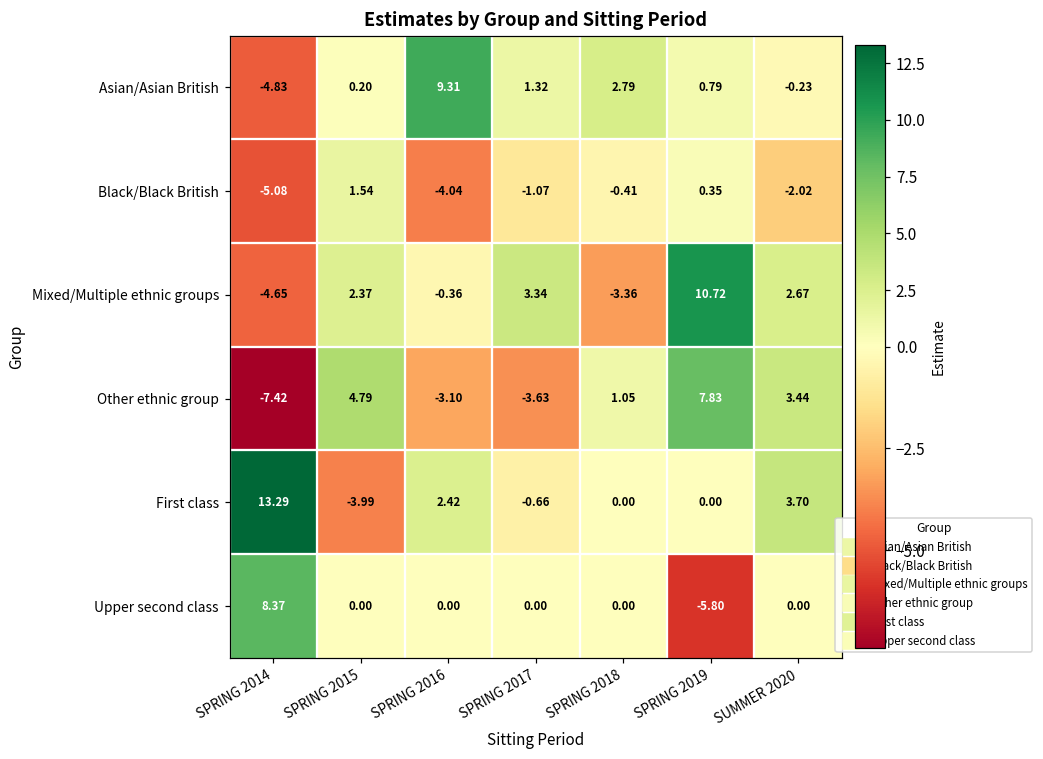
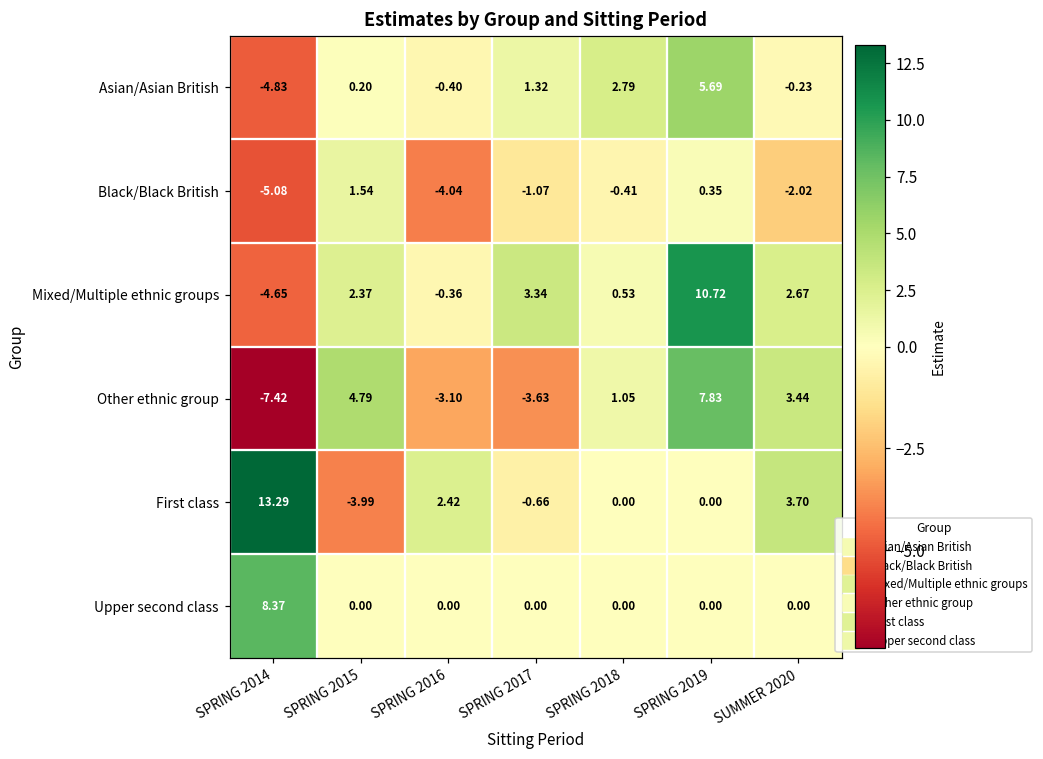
  {
    "Asian/Asian British": {
      "SPRING 2014": -4.83,
      "SPRING 2015": 0.20,
-     "SPRING 2016": 9.31,
+     "SPRING 2016": -0.40,
      "SPRING 2017": 1.32,
      "SPRING 2018": 2.79,
-     "SPRING 2019": 0.79,
+     "SPRING 2019": 5.69,
      "SUMMER 2020": -0.23
    },
    "Black/Black British": {
      "SPRING 2014": -5.08,
      "SPRING 2015": 1.54,
      "SPRING 2016": -4.04,
      "SPRING 2017": -1.07,
      "SPRING 2018": -0.41,
      "SPRING 2019": 0.35,
      "SUMMER 2020": -2.02
    },
    "Mixed/Multiple ethnic groups": {
      "SPRING 2014": -4.65,
      "SPRING 2015": 2.37,
      "SPRING 2016": -0.36,
      "SPRING 2017": 3.34,
-     "SPRING 2018": -3.36,
+     "SPRING 2018": 0.53,
      "SPRING 2019": 10.72,
      "SUMMER 2020": 2.67
    },
    "Other ethnic group": {
      "SPRING 2014": -7.42,
      "SPRING 2015": 4.79,
      "SPRING 2016": -3.10,
      "SPRING 2017": -3.63,
      "SPRING 2018": 1.05,
      "SPRING 2019": 7.83,
      "SUMMER 2020": 3.44
    },
    "First class": {
      "SPRING 2014": 13.29,
      "SPRING 2015": -3.99,
      "SPRING 2016": 2.42,
      "SPRING 2017": -0.66,
      "SPRING 2018": 0.00,
      "SPRING 2019": 0.00,
      "SUMMER 2020": 3.70
    },
    "Upper second class": {
      "SPRING 2014": 8.37,
      "SPRING 2015": 0.00,
      "SPRING 2016": 0.00,
      "SPRING 2017": 0.00,
      "SPRING 2018": 0.00,
-     "SPRING 2019": -5.80,
+     "SPRING 2019": 0.00,
      "SUMMER 2020": 0.00
    }
  }
